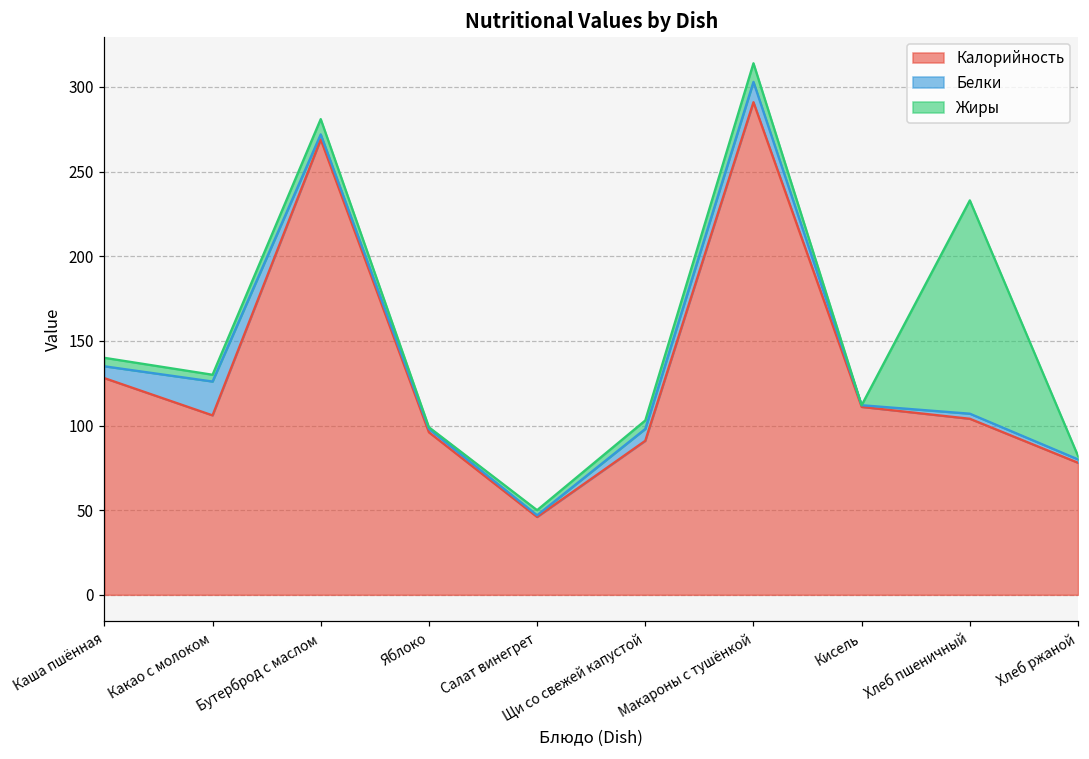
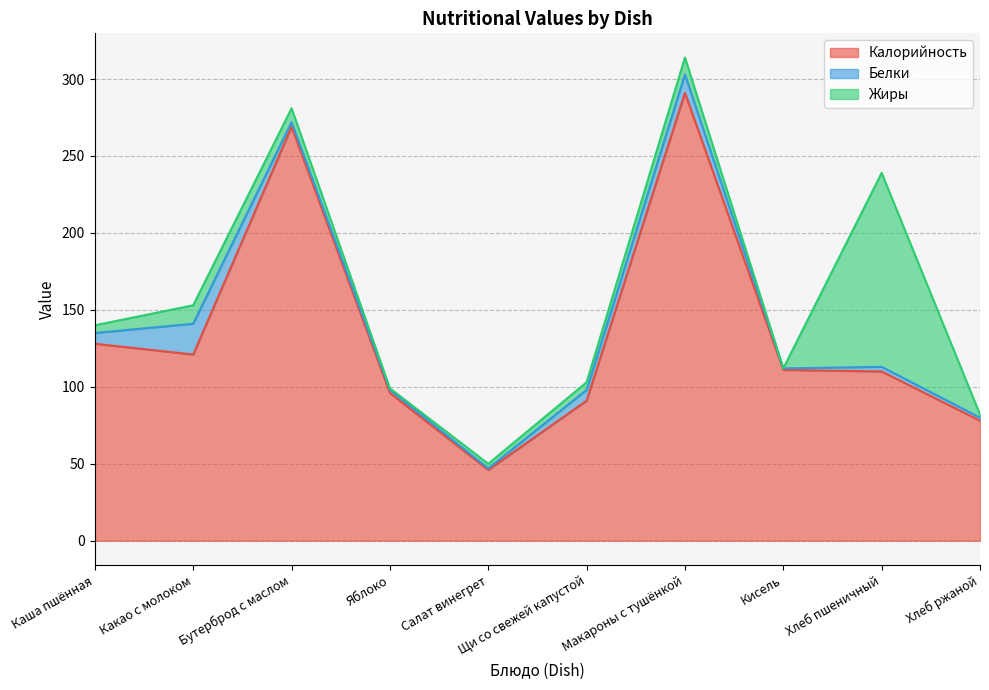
  {
    "Калорийность": {
      "Каша пшённая": 128,
-     "Какао с молоком": 106,
+     "Какао с молоком": 121,
      "Бутерброд с маслом": 269,
      "Яблоко": 96,
      "Щи со свежей капустой": 91,
      "Макароны с тушёнкой": 291,
-     "Хлеб пшеничный": 104,
+     "Хлеб пшеничный": 110,
      "Хлеб ржаной": 78
    },
    "Белки": {
      "Каша пшённая": 7,
      "Какао с молоком": 20,
      "Бутерброд с маслом": 3,
      "Щи со свежей капустой": 7,
      "Макароны с тушёнкой": 12,
      "Хлеб пшеничный": 3,
      "Хлеб ржаной": 2
    },
    "Жиры": {
      "Каша пшённая": 5,
-     "Какао с молоком": 4,
+     "Какао с молоком": 12,
      "Бутерброд с маслом": 9,
      "Салат винегрет": 3,
      "Щи со свежей капустой": 5,
      "Макароны с тушёнкой": 11,
      "Хлеб пшеничный": 126,
      "Хлеб ржаной": 2
    }
  }
